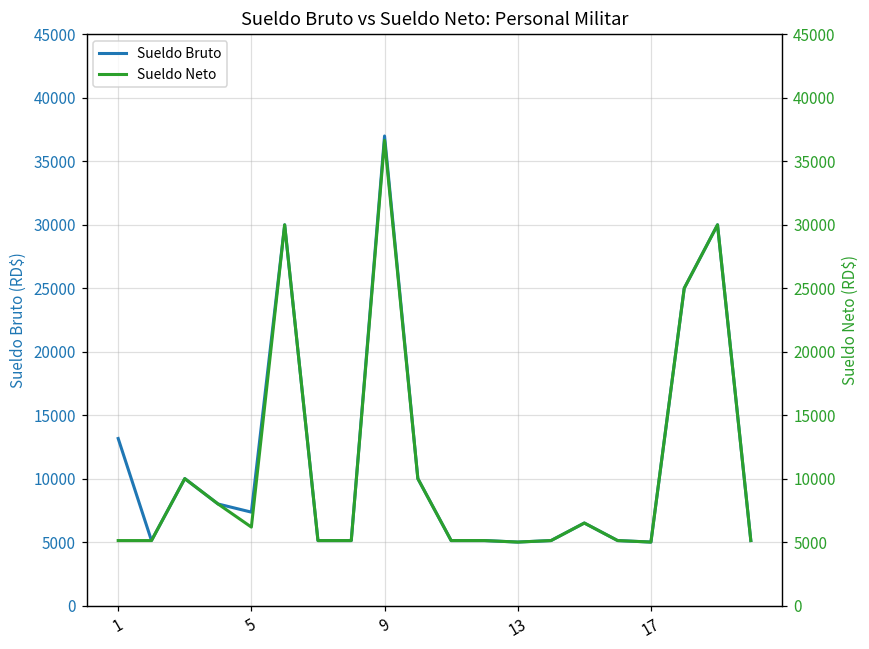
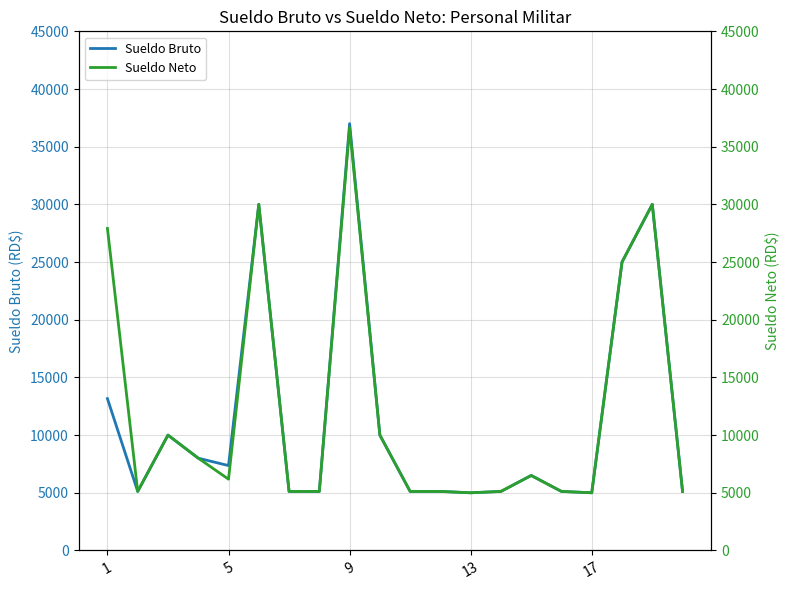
  {
    "Sueldo Bruto": {
      "1": 13200,
      "5": 7400,
      "9": 37000,
      "13": 5000,
      "17": 5000
    },
    "Sueldo Neto": {
-     "1": 5100,
+     "1": 27900,
      "5": 6200,
      "9": 36700,
      "13": 5000,
      "17": 5000
    }
  }
